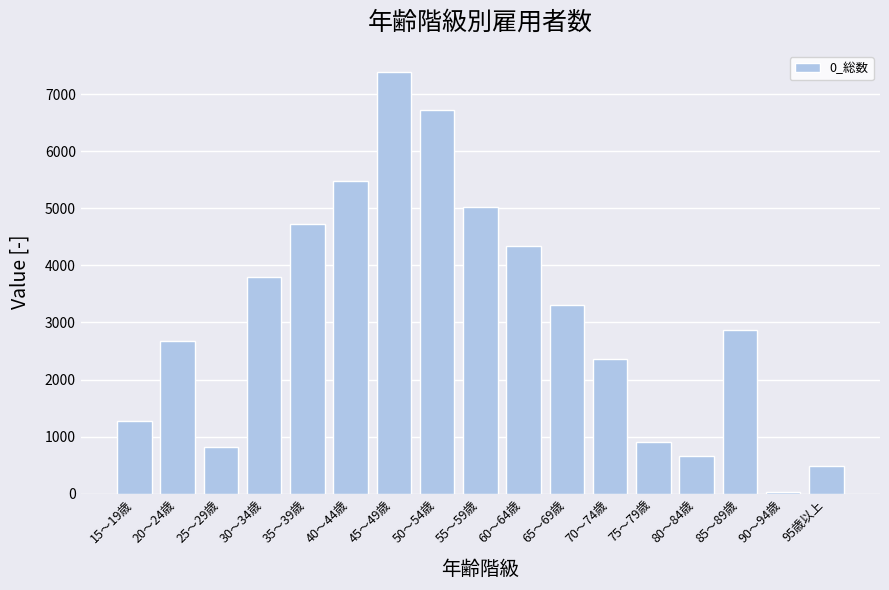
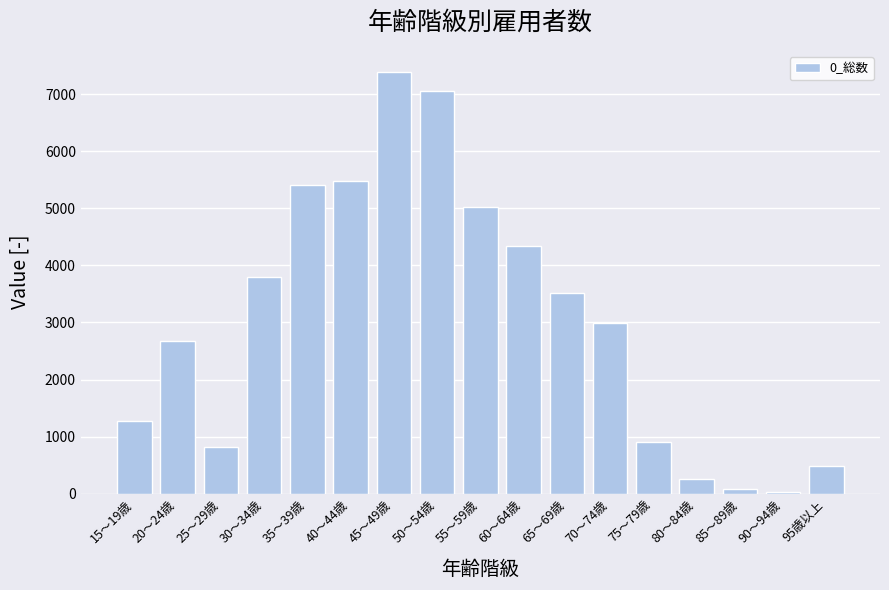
  {
    "15～19歳": 1300,
    "20～24歳": 2700,
    "25～29歳": 800,
    "30～34歳": 3800,
-   "35～39歳": 4700,
+   "35～39歳": 5400,
    "40～44歳": 5500,
    "45～49歳": 7400,
-   "50～54歳": 6700,
+   "50～54歳": 7100,
    "55～59歳": 5000,
    "60～64歳": 4300,
-   "65～69歳": 3300,
-   "70～74歳": 2400,
+   "65～69歳": 3500,
+   "70～74歳": 3000,
    "75～79歳": 900,
-   "80～84歳": 700,
-   "85～89歳": 2900,
+   "80～84歳": 300,
+   "85～89歳": 100,
    "95歳以上": 500
  }
